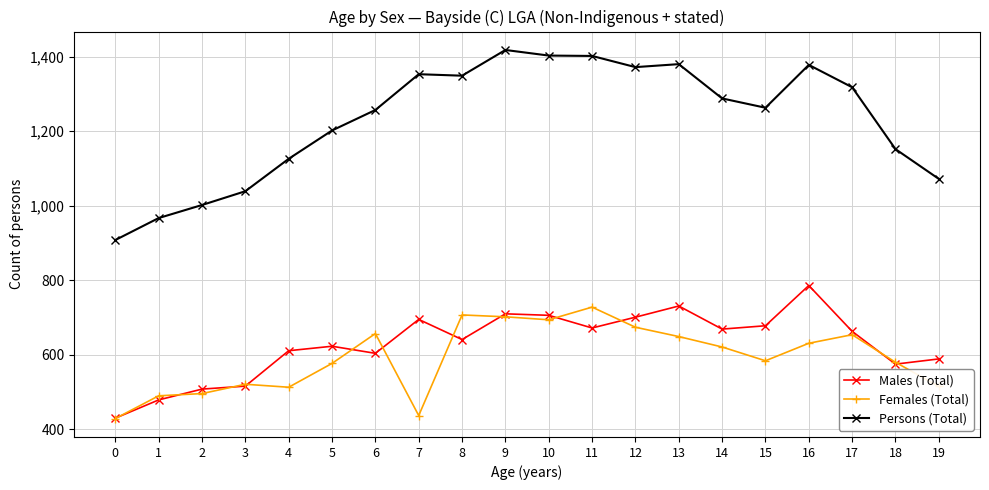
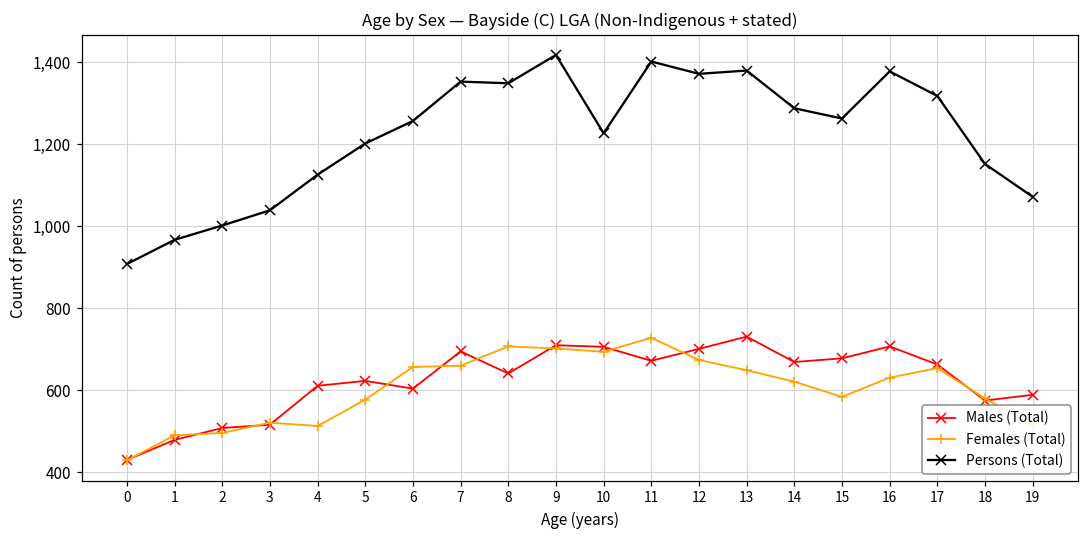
  {
    "Males (Total)": {
      "1": "480",
      "2": "510",
      "4": "610",
      "5": "620",
      "6": "600",
      "7": "700",
      "8": "640",
      "9": "710",
      "10": "710",
      "11": "670",
      "12": "700",
      "13": "730",
      "14": "670",
      "15": "680",
-     "16": "790",
+     "16": "710",
      "17": "660",
      "19": "590"
    },
    "Females (Total)": {
      "1": "490",
      "2": "500",
      "4": "510",
      "5": "580",
      "6": "660",
-     "7": "440",
+     "7": "660",
      "8": "710",
      "9": "700",
      "10": "690",
      "11": "730",
      "12": "670",
      "13": "650",
      "14": "620",
      "15": "580",
      "16": "630",
      "17": "650"
    },
    "Persons (Total)": {
      "0": "910",
      "1": "970",
      "2": "1,000",
      "3": "1,040",
      "4": "1,130",
      "5": "1,200",
      "6": "1,260",
      "7": "1,350",
      "8": "1,350",
      "9": "1,420",
-     "10": "1,400",
+     "10": "1,230",
      "11": "1,400",
      "12": "1,370",
      "13": "1,380",
      "14": "1,290",
      "15": "1,260",
      "16": "1,380",
      "17": "1,320",
      "18": "1,150",
      "19": "1,070"
    }
  }
